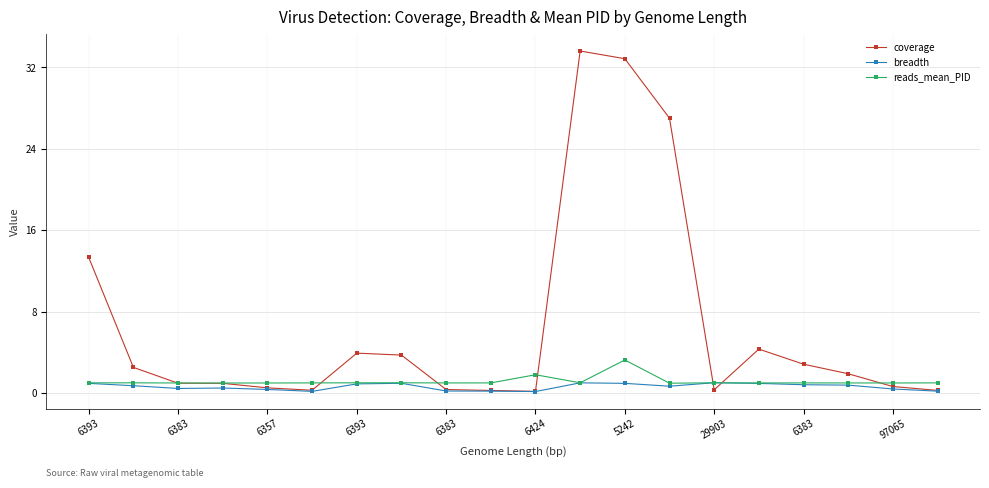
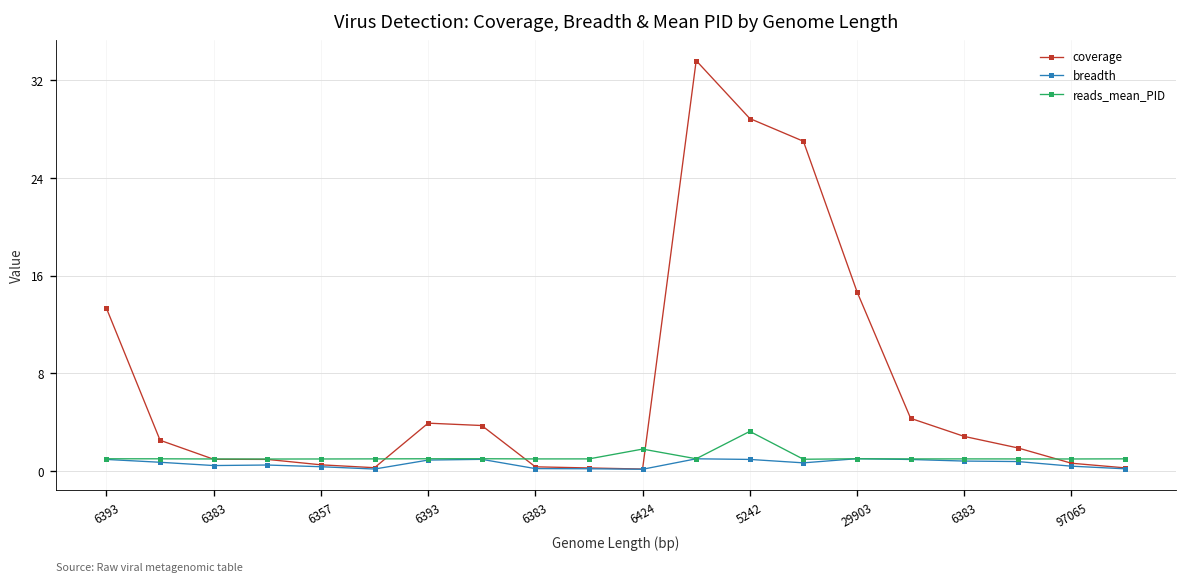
  {
    "coverage": {
-     "5242": 32.9,
-     "29903": 0.3
+     "5242": 28.9,
+     "29903": 14.7
    },
    "breadth": {
      "5242": 0.9
    },
    "reads_mean_PID": {
      "6357": 1.0,
      "6424": 1.8,
      "5242": 3.2,
      "97065": 1.0
    }
  }
